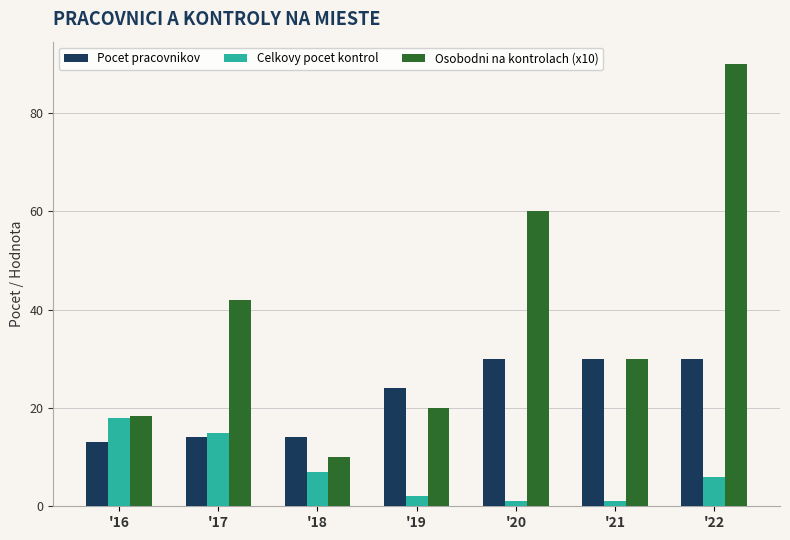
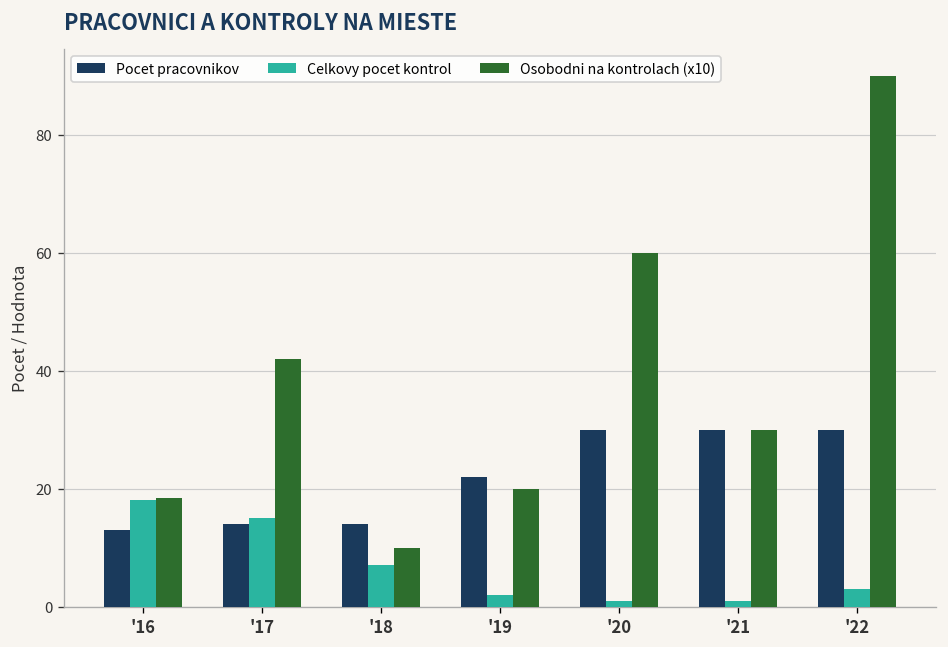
  {
    "Pocet pracovnikov": {
      "'16": 13,
      "'17": 14,
      "'18": 14,
-     "'19": 24,
+     "'19": 22,
      "'20": 30,
      "'21": 30,
      "'22": 30
    },
    "Celkovy pocet kontrol": {
      "'16": 18,
      "'17": 15,
      "'18": 7,
      "'19": 2,
      "'20": 1,
      "'21": 1,
-     "'22": 6
+     "'22": 3
    },
    "Osobodni na kontrolach (x10)": {
      "'16": 18,
      "'17": 42,
      "'18": 10,
      "'19": 20,
      "'20": 60,
      "'21": 30,
      "'22": 90
    }
  }
